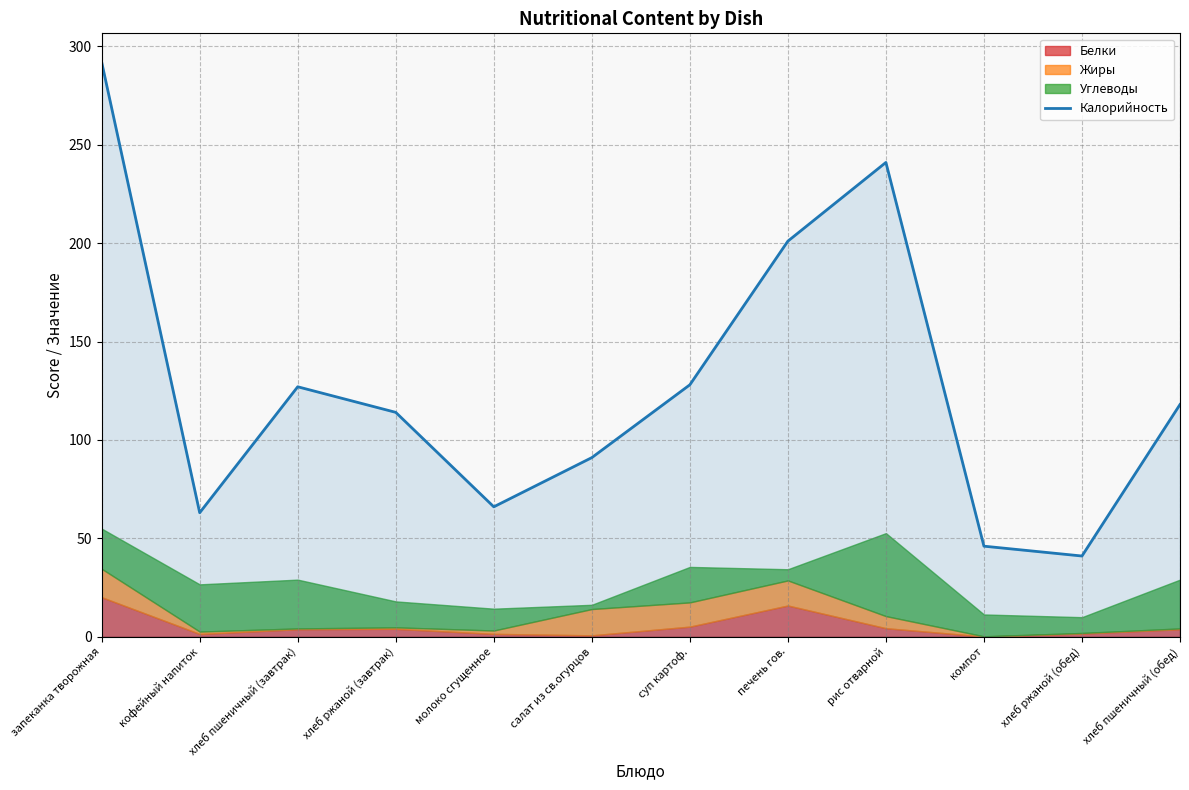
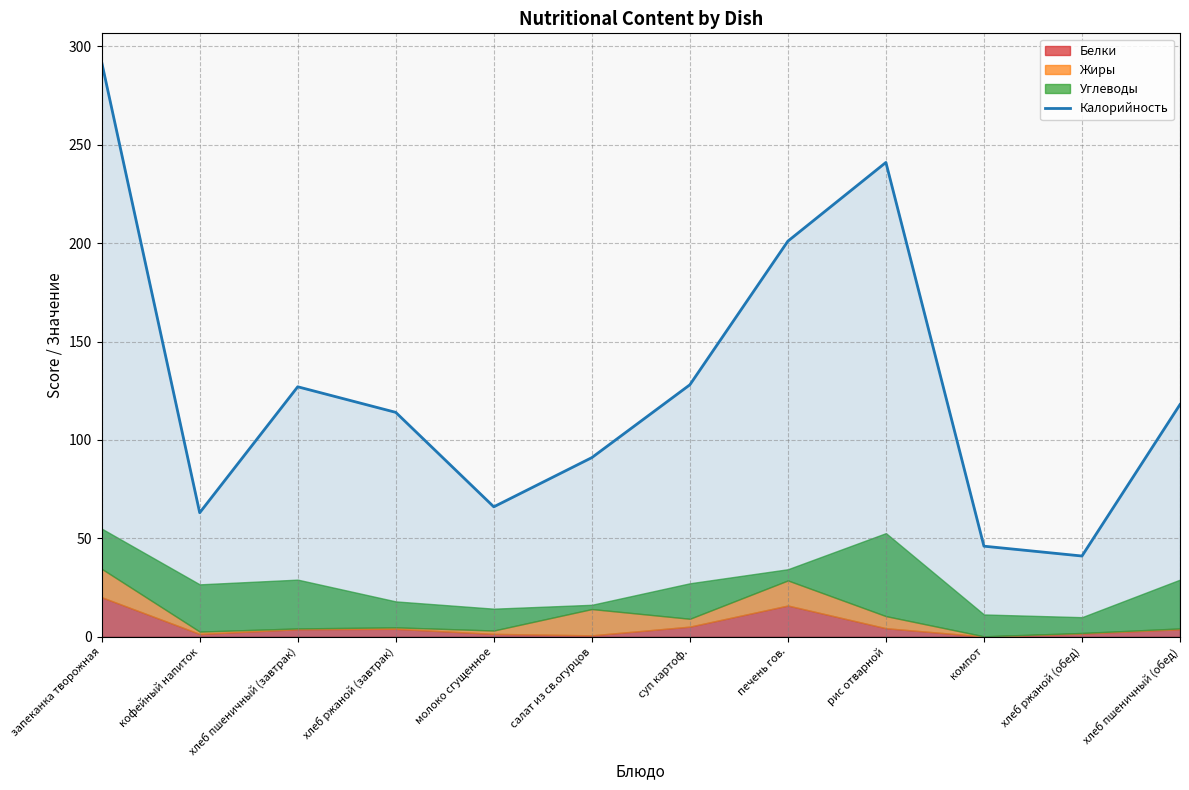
  {
    "Белки": {
      "запеканка творожная": 20,
      "молоко сгущенное": 1,
      "суп картоф.": 5,
      "печень гов.": 16,
      "рис отварной": 4
    },
    "Жиры": {
      "запеканка творожная": 14,
      "молоко сгущенное": 2,
      "салат из св.огурцов": 13,
-     "суп картоф.": 12,
+     "суп картоф.": 4,
      "печень гов.": 13,
      "рис отварной": 6
    },
    "Углеводы": {
      "запеканка творожная": 20,
      "кофейный напиток": 24,
      "хлеб пшеничный (завтрак)": 25,
      "хлеб ржаной (завтрак)": 13,
      "молоко сгущенное": 11,
      "салат из св.огурцов": 2,
      "суп картоф.": 18,
      "печень гов.": 6,
      "рис отварной": 42,
      "компот": 11,
      "хлеб ржаной (обед)": 8,
      "хлеб пшеничный (обед)": 25
    },
    "Калорийность": {
      "запеканка творожная": 292,
      "кофейный напиток": 63,
      "хлеб пшеничный (завтрак)": 127,
      "хлеб ржаной (завтрак)": 114,
      "молоко сгущенное": 66,
      "салат из св.огурцов": 91,
      "суп картоф.": 128,
      "печень гов.": 201,
      "рис отварной": 241,
      "компот": 46,
      "хлеб ржаной (обед)": 41,
      "хлеб пшеничный (обед)": 118
    }
  }
